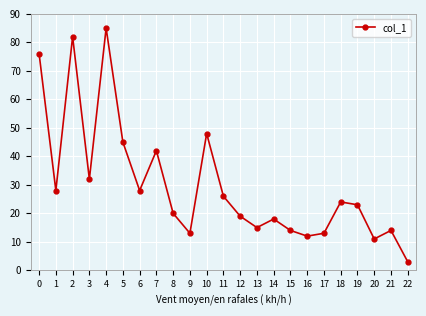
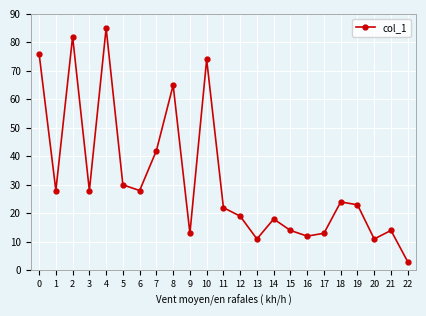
  {
    "0": 76,
    "1": 28,
    "2": 82,
-   "3": 32,
+   "3": 28,
    "4": 85,
-   "5": 45,
+   "5": 30,
    "6": 28,
    "7": 42,
-   "8": 20,
+   "8": 65,
    "9": 13,
-   "10": 48,
-   "11": 26,
+   "10": 74,
+   "11": 22,
    "12": 19,
-   "13": 15,
+   "13": 11,
    "14": 18,
    "15": 14,
    "16": 12,
    "17": 13,
    "18": 24,
    "19": 23,
    "20": 11,
    "21": 14,
    "22": 3
  }
